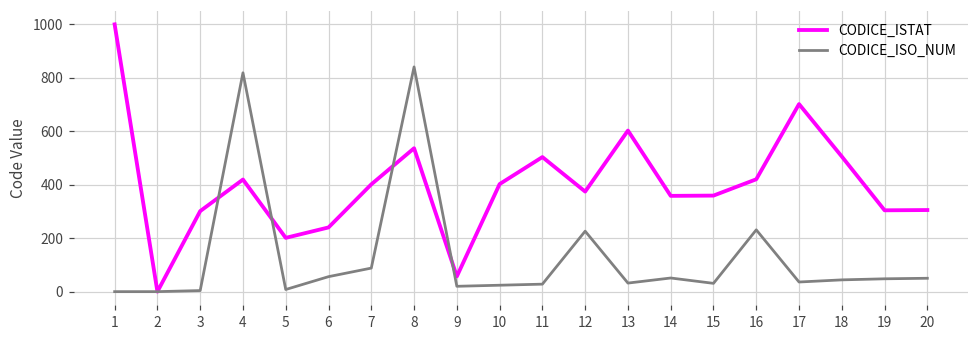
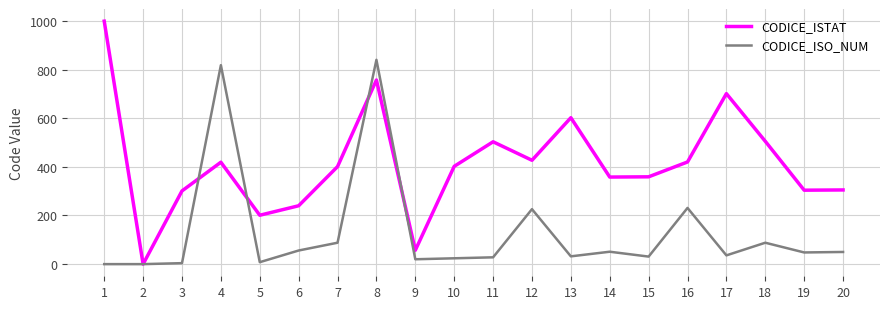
  {
    "CODICE_ISTAT": {
      "1": 1000,
      "3": 300,
      "4": 420,
      "5": 200,
      "6": 240,
      "7": 400,
-     "8": 540,
+     "8": 760,
      "9": 60,
      "10": 400,
      "11": 500,
-     "12": 370,
+     "12": 430,
      "13": 600,
      "14": 360,
      "15": 360,
      "16": 420,
      "17": 700,
      "18": 510,
      "19": 300,
      "20": 310
    },
    "CODICE_ISO_NUM": {
      "1": 0,
      "3": 0,
      "4": 820,
      "5": 10,
      "6": 60,
      "7": 90,
      "8": 840,
      "9": 20,
      "10": 20,
      "11": 30,
      "12": 230,
      "13": 30,
      "14": 50,
      "15": 30,
      "16": 230,
      "17": 40,
-     "18": 40,
+     "18": 90,
      "19": 50,
      "20": 50
    }
  }
